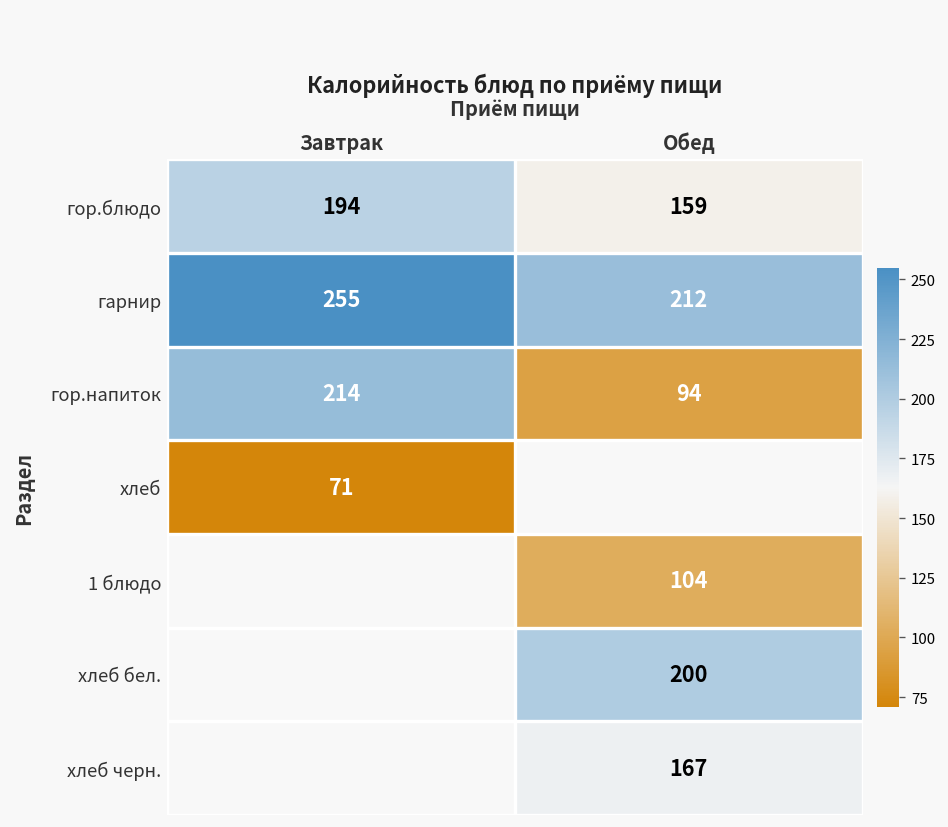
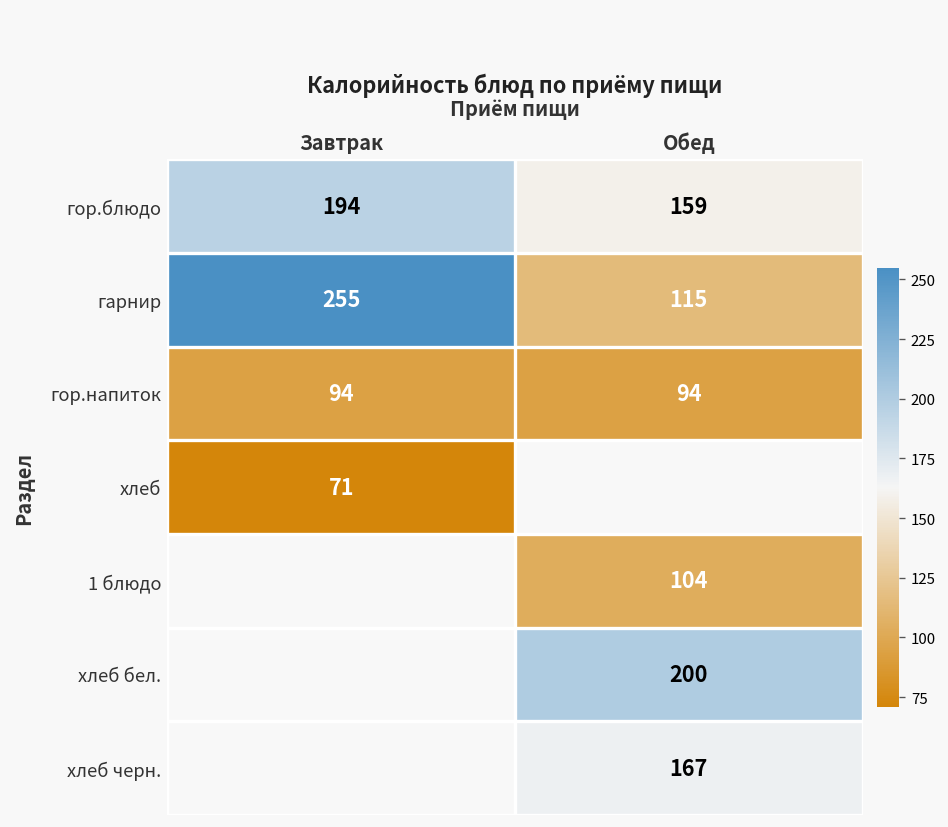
  {
    "гор.блюдо": {
      "Завтрак": 194,
      "Обед": 159
    },
    "гарнир": {
      "Завтрак": 255,
-     "Обед": 212
+     "Обед": 115
    },
    "гор.напиток": {
-     "Завтрак": 214,
+     "Завтрак": 94,
      "Обед": 94
    },
    "хлеб": {
      "Завтрак": 71
    },
    "1 блюдо": {
      "Обед": 104
    },
    "хлеб бел.": {
      "Обед": 200
    },
    "хлеб черн.": {
      "Обед": 167
    }
  }
